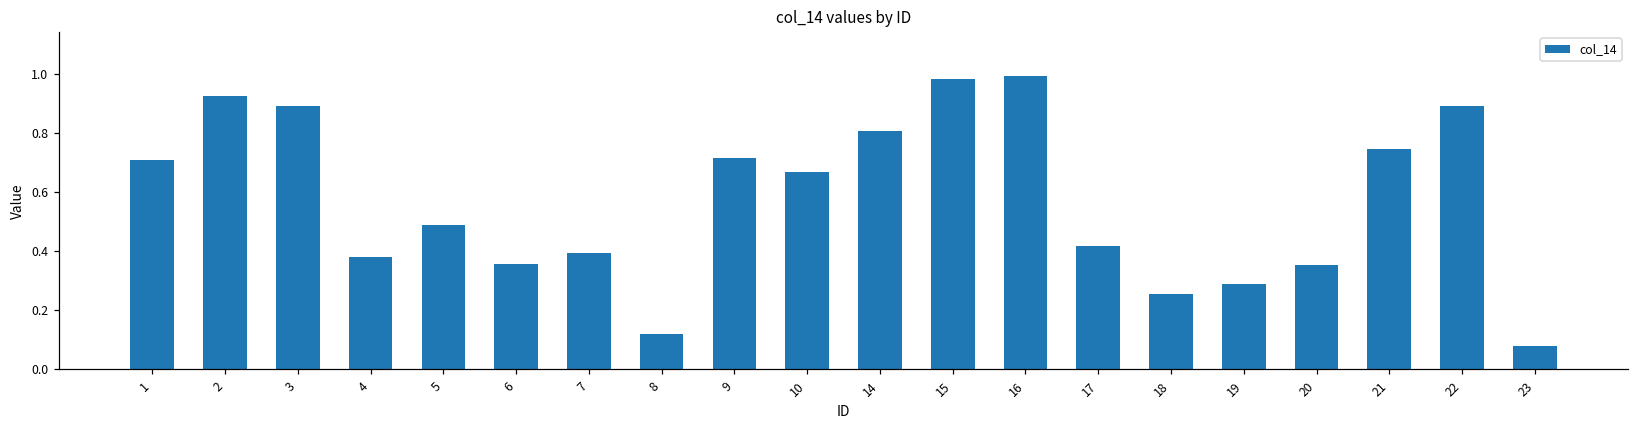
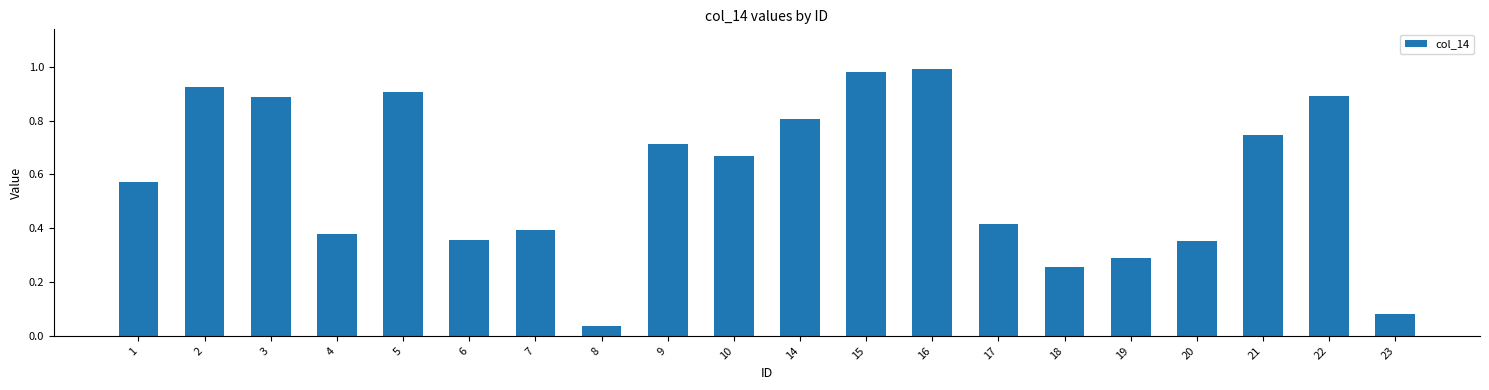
  {
-   "1": 0.71,
+   "1": 0.57,
    "2": 0.92,
    "3": 0.89,
    "4": 0.38,
-   "5": 0.49,
+   "5": 0.91,
    "6": 0.36,
    "7": 0.39,
-   "8": 0.12,
+   "8": 0.04,
    "9": 0.71,
    "10": 0.67,
    "14": 0.81,
    "15": 0.98,
    "16": 0.99,
    "17": 0.42,
    "18": 0.25,
    "19": 0.29,
    "20": 0.35,
    "21": 0.75,
    "22": 0.89,
    "23": 0.08
  }
